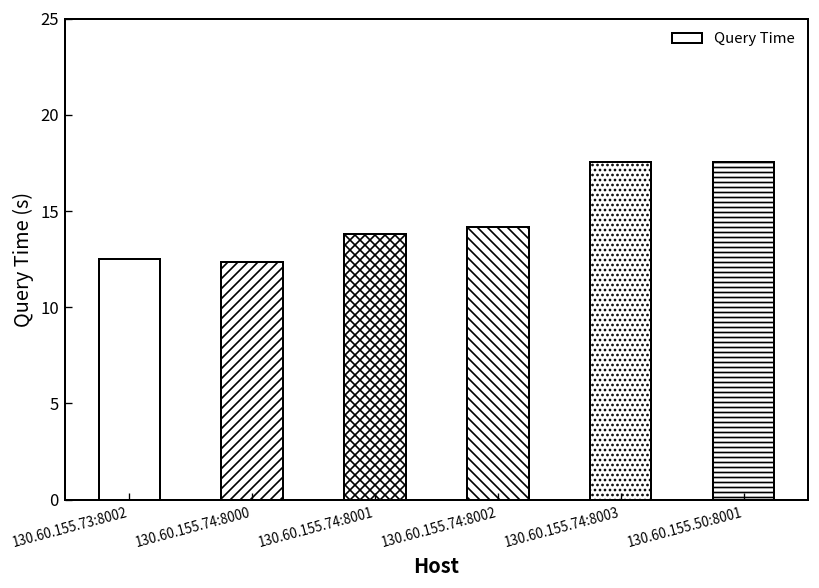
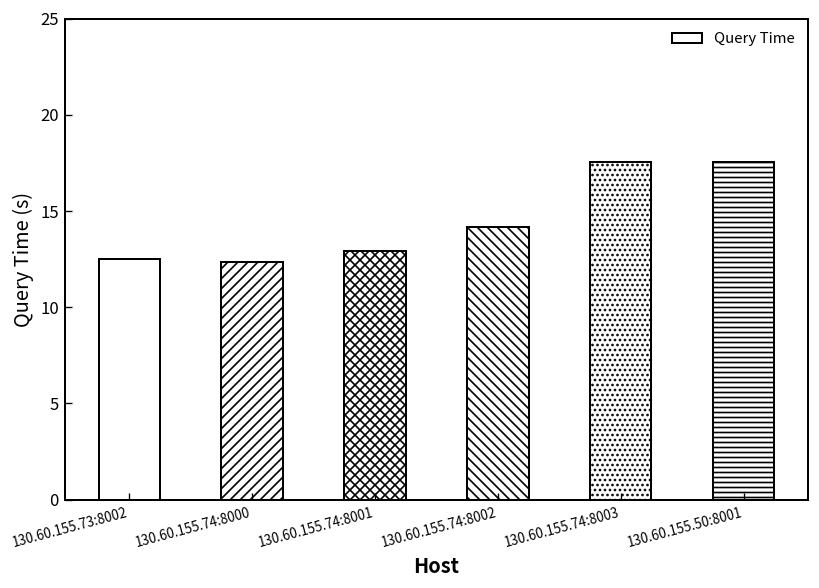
  {
    "130.60.155.73:8002": 12.5,
    "130.60.155.74:8000": 12.3,
-   "130.60.155.74:8001": 13.8,
+   "130.60.155.74:8001": 12.9,
    "130.60.155.74:8002": 14.2,
    "130.60.155.74:8003": 17.5,
    "130.60.155.50:8001": 17.5
  }
